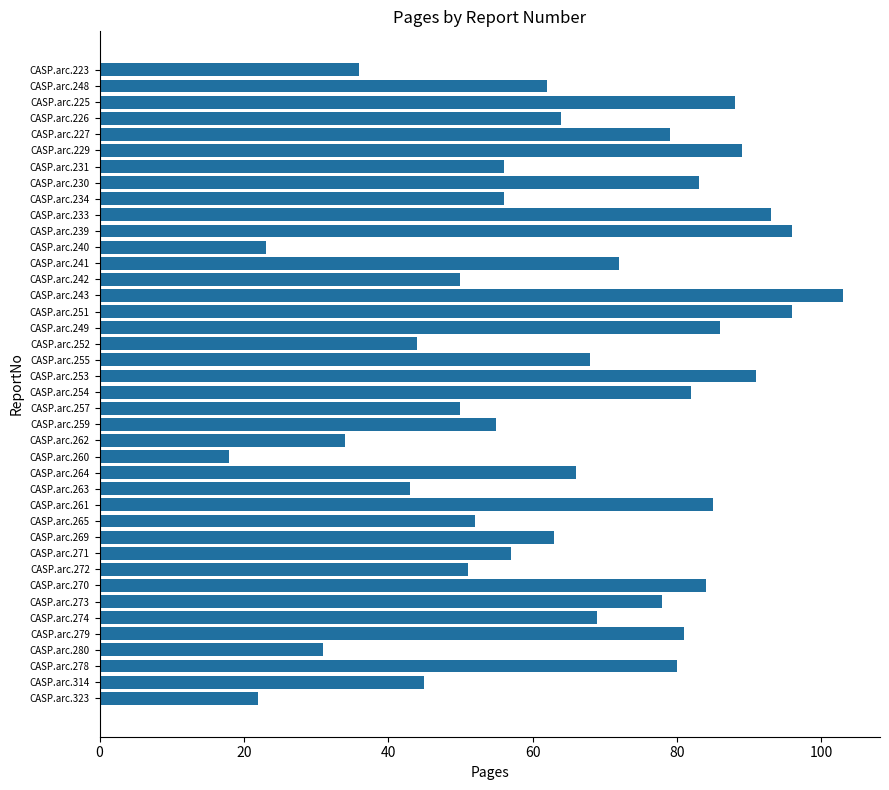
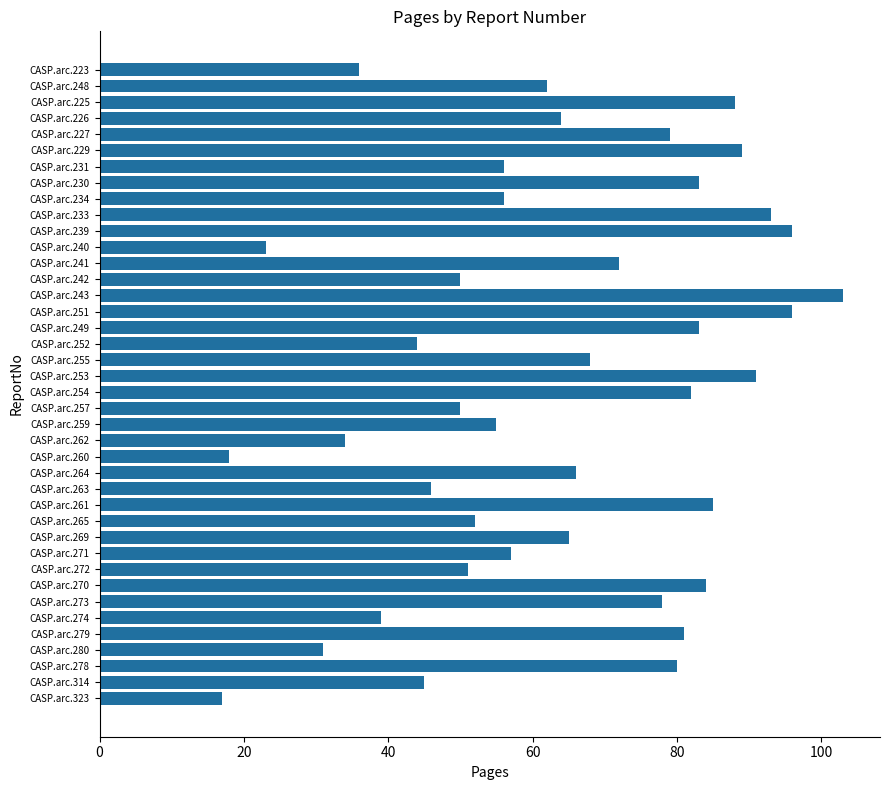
  {
    "CASP.arc.223": 36,
    "CASP.arc.248": 62,
    "CASP.arc.225": 88,
    "CASP.arc.226": 64,
    "CASP.arc.227": 79,
    "CASP.arc.229": 89,
    "CASP.arc.231": 56,
    "CASP.arc.230": 83,
    "CASP.arc.234": 56,
    "CASP.arc.233": 93,
    "CASP.arc.239": 96,
    "CASP.arc.240": 23,
    "CASP.arc.241": 72,
    "CASP.arc.242": 50,
    "CASP.arc.243": 103,
    "CASP.arc.251": 96,
-   "CASP.arc.249": 86,
+   "CASP.arc.249": 83,
    "CASP.arc.252": 44,
    "CASP.arc.255": 68,
    "CASP.arc.253": 91,
    "CASP.arc.254": 82,
    "CASP.arc.257": 50,
    "CASP.arc.259": 55,
    "CASP.arc.262": 34,
    "CASP.arc.260": 18,
    "CASP.arc.264": 66,
-   "CASP.arc.263": 43,
+   "CASP.arc.263": 46,
    "CASP.arc.261": 85,
    "CASP.arc.265": 52,
-   "CASP.arc.269": 63,
+   "CASP.arc.269": 65,
    "CASP.arc.271": 57,
    "CASP.arc.272": 51,
    "CASP.arc.270": 84,
    "CASP.arc.273": 78,
-   "CASP.arc.274": 69,
+   "CASP.arc.274": 39,
    "CASP.arc.279": 81,
    "CASP.arc.280": 31,
    "CASP.arc.278": 80,
    "CASP.arc.314": 45,
-   "CASP.arc.323": 22
+   "CASP.arc.323": 17
  }
